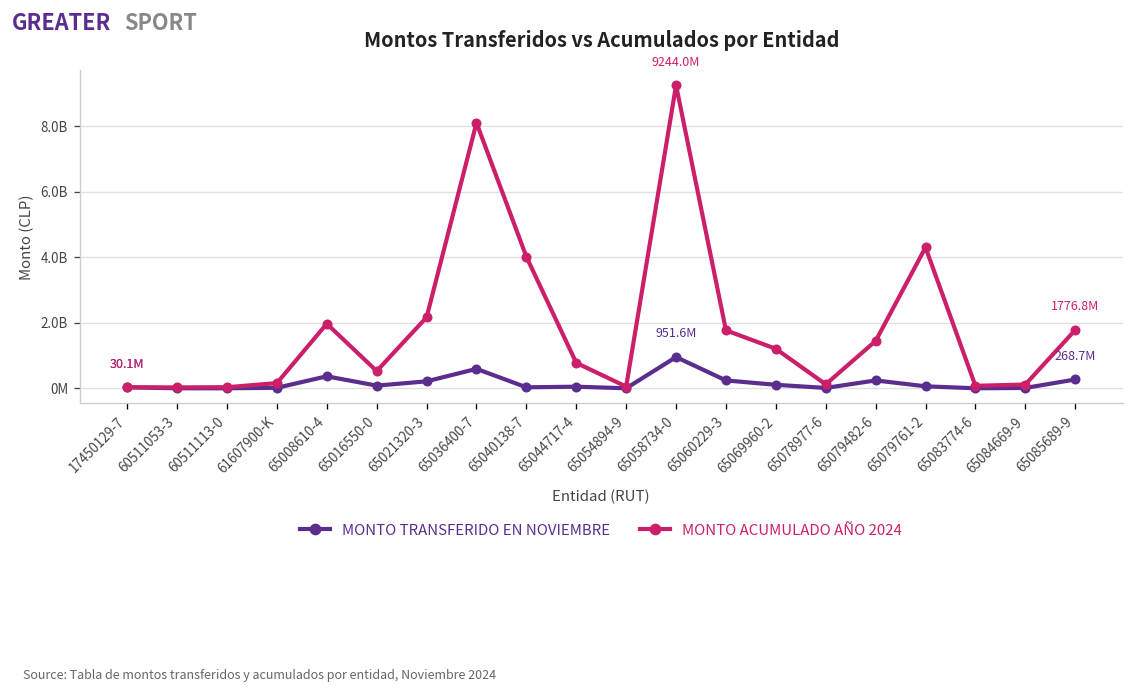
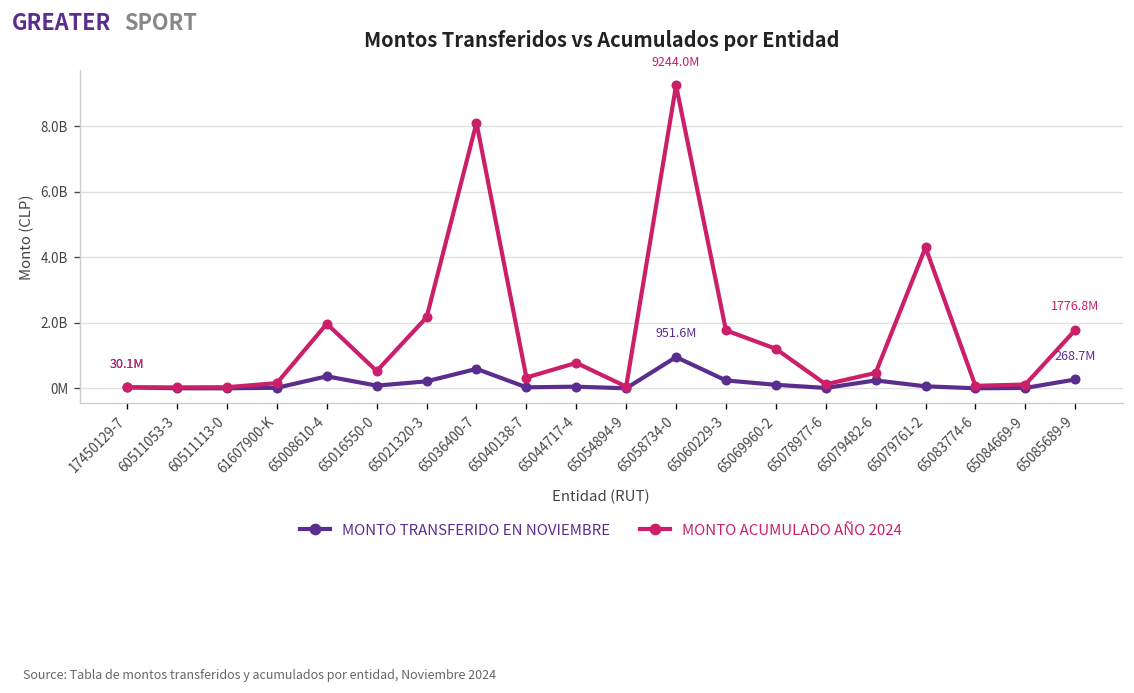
  {
    "MONTO TRANSFERIDO EN NOVIEMBRE": {
      "65058734-0": "951.6M",
      "65085689-9": "268.7M"
    },
    "MONTO ACUMULADO AÑO 2024": {
      "61607900-K": "200000000",
      "65008610-4": "2000000000",
      "65016550-0": "500000000",
      "65021320-3": "2200000000",
      "65036400-7": "8100000000",
-     "65040138-7": "4000000000",
+     "65040138-7": "300000000",
      "65044717-4": "800000000",
      "65060229-3": "1800000000",
      "65069960-2": "1200000000",
      "65078977-6": "100000000",
-     "65079482-6": "1400000000",
+     "65079482-6": "500000000",
      "65079761-2": "4300000000",
      "65084669-9": "100000000"
    }
  }
